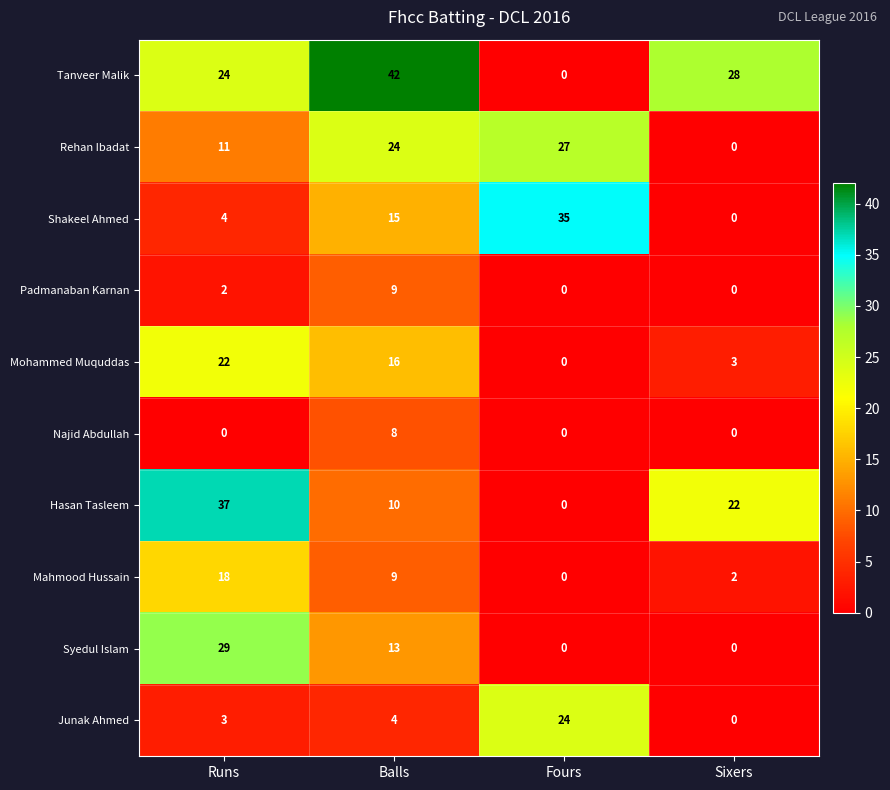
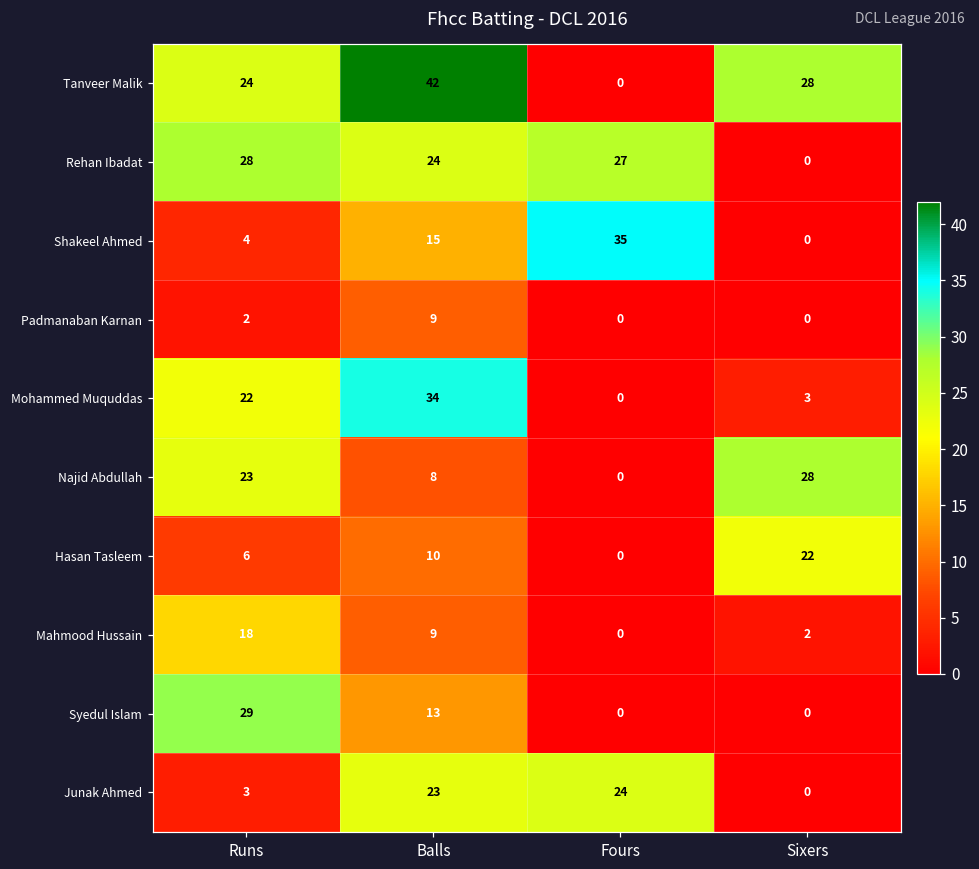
  {
    "Tanveer Malik": {
      "Runs": 24,
      "Balls": 42,
      "Fours": 0,
      "Sixers": 28
    },
    "Rehan Ibadat": {
-     "Runs": 11,
+     "Runs": 28,
      "Balls": 24,
      "Fours": 27,
      "Sixers": 0
    },
    "Shakeel Ahmed": {
      "Runs": 4,
      "Balls": 15,
      "Fours": 35,
      "Sixers": 0
    },
    "Padmanaban Karnan": {
      "Runs": 2,
      "Balls": 9,
      "Fours": 0,
      "Sixers": 0
    },
    "Mohammed Muquddas": {
      "Runs": 22,
-     "Balls": 16,
+     "Balls": 34,
      "Fours": 0,
      "Sixers": 3
    },
    "Najid Abdullah": {
-     "Runs": 0,
+     "Runs": 23,
      "Balls": 8,
      "Fours": 0,
-     "Sixers": 0
+     "Sixers": 28
    },
    "Hasan Tasleem": {
-     "Runs": 37,
+     "Runs": 6,
      "Balls": 10,
      "Fours": 0,
      "Sixers": 22
    },
    "Mahmood Hussain": {
      "Runs": 18,
      "Balls": 9,
      "Fours": 0,
      "Sixers": 2
    },
    "Syedul Islam": {
      "Runs": 29,
      "Balls": 13,
      "Fours": 0,
      "Sixers": 0
    },
    "Junak Ahmed": {
      "Runs": 3,
-     "Balls": 4,
+     "Balls": 23,
      "Fours": 24,
      "Sixers": 0
    }
  }
